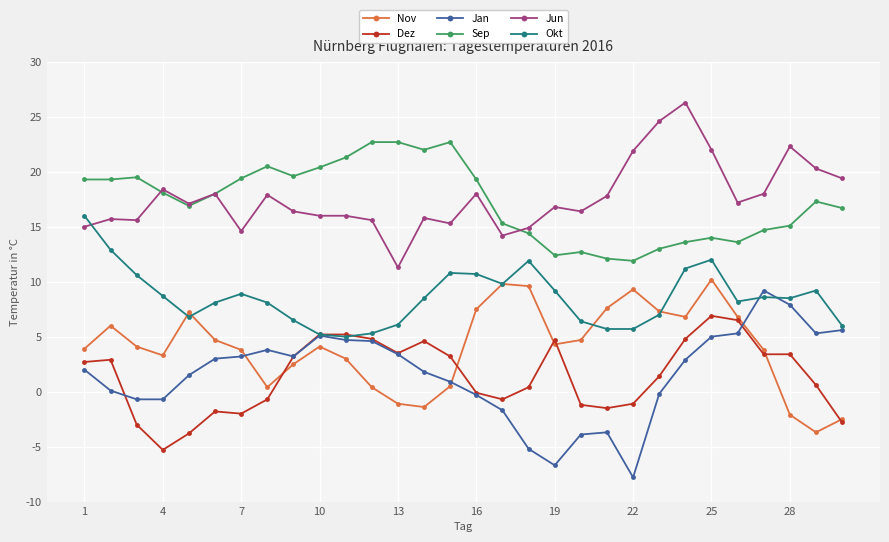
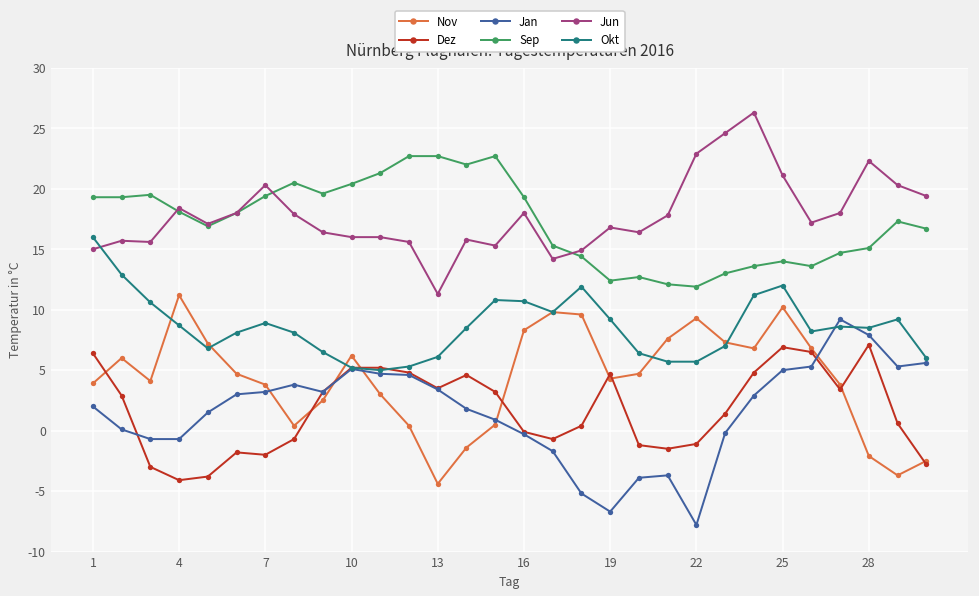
  {
    "Nov": {
      "1": 3.9,
-     "4": 3.3,
+     "4": 11.2,
      "7": 3.8,
-     "10": 4.1,
-     "13": -1.1,
-     "16": 7.5,
+     "10": 6.2,
+     "13": -4.4,
+     "16": 8.3,
      "19": 4.3,
      "22": 9.3,
      "25": 10.2,
      "28": -2.1
    },
    "Dez": {
-     "1": 2.7,
-     "4": -5.3,
+     "1": 6.4,
+     "4": -4.1,
      "7": -2.0,
      "19": 4.7,
      "22": -1.1,
      "25": 6.9,
-     "28": 3.4
+     "28": 7.1
    },
    "Jun": {
      "1": 15.0,
      "4": 18.4,
-     "7": 14.6,
+     "7": 20.3,
      "10": 16.0,
      "13": 11.3,
      "16": 18.0,
      "19": 16.8,
-     "22": 21.9,
-     "25": 22.0,
+     "22": 22.9,
+     "25": 21.1,
      "28": 22.3
    }
  }
